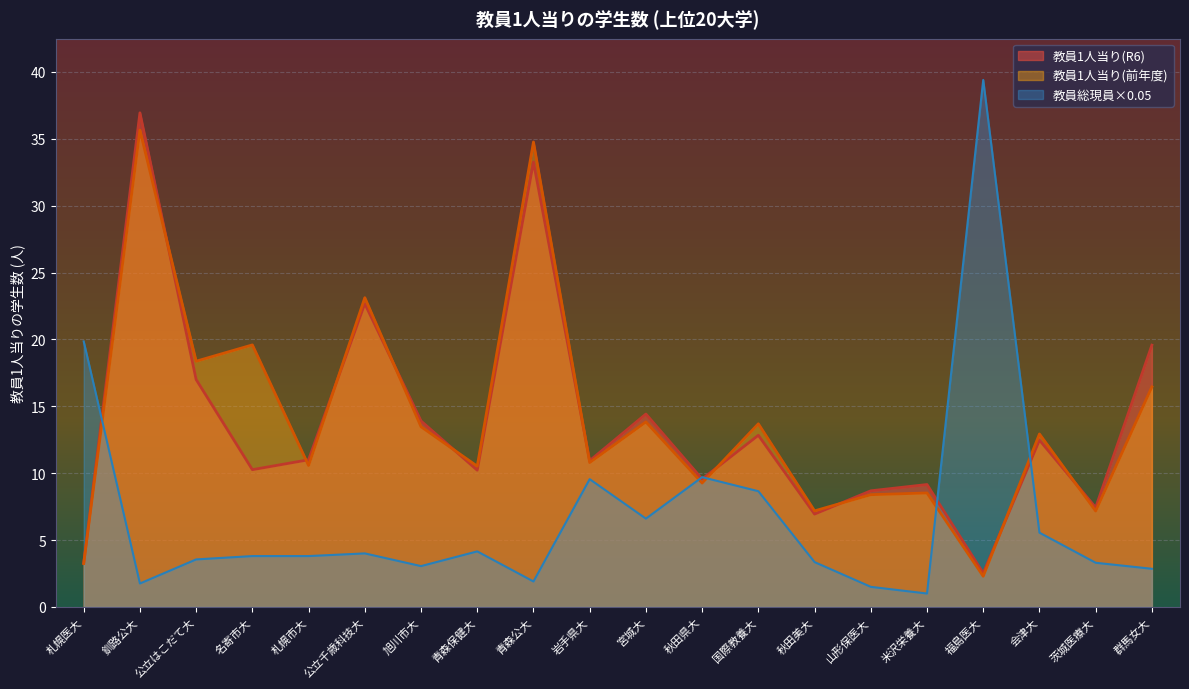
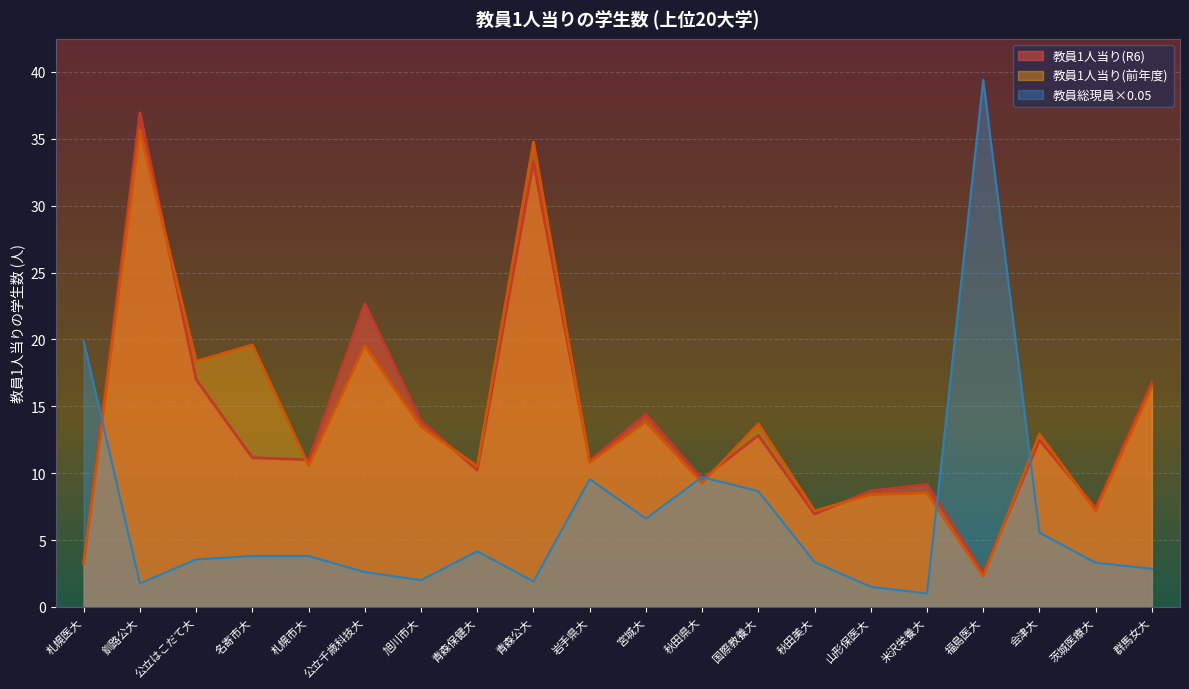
  {
    "教員1人当り(R6)": {
      "釧路公大": 36.9,
      "公立はこだて大": 17.0,
-     "名寄市大": 10.3,
+     "名寄市大": 11.2,
      "札幌市大": 11.0,
      "公立千歳科技大": 22.7,
      "旭川市大": 13.9,
      "青森保健大": 10.2,
      "青森公大": 33.3,
      "宮城大": 14.4,
      "国際教養大": 12.8,
      "秋田美大": 6.9,
      "山形保医大": 8.7,
      "米沢栄養大": 9.2,
      "福島医大": 2.5,
      "会津大": 12.5,
      "茨城医療大": 7.4,
-     "群馬女大": 19.6
+     "群馬女大": 16.8
    },
    "教員1人当り(前年度)": {
      "釧路公大": 35.7,
      "公立はこだて大": 18.4,
      "名寄市大": 19.6,
      "札幌市大": 10.6,
-     "公立千歳科技大": 23.1,
+     "公立千歳科技大": 19.5,
      "旭川市大": 13.5,
      "青森保健大": 10.5,
      "青森公大": 34.8,
      "宮城大": 13.8,
      "秋田県大": 9.3,
      "国際教養大": 13.7,
      "秋田美大": 7.2,
      "山形保医大": 8.4,
      "米沢栄養大": 8.5,
      "福島医大": 2.3,
      "会津大": 12.9,
      "茨城医療大": 7.2,
      "群馬女大": 16.5
    },
    "教員総現員×0.05": {
      "札幌医大": 19.9,
      "釧路公大": 1.8,
      "公立はこだて大": 3.6,
      "名寄市大": 3.8,
      "札幌市大": 3.8,
-     "公立千歳科技大": 4.0,
-     "旭川市大": 3.1,
+     "公立千歳科技大": 2.6,
+     "旭川市大": 2.0,
      "青森保健大": 4.2,
      "青森公大": 1.9,
      "岩手県大": 9.6,
      "宮城大": 6.6,
      "国際教養大": 8.7,
      "秋田美大": 3.4,
      "山形保医大": 1.5,
      "米沢栄養大": 1.0,
      "福島医大": 39.4,
      "会津大": 5.6,
      "茨城医療大": 3.3,
      "群馬女大": 2.9
    }
  }
